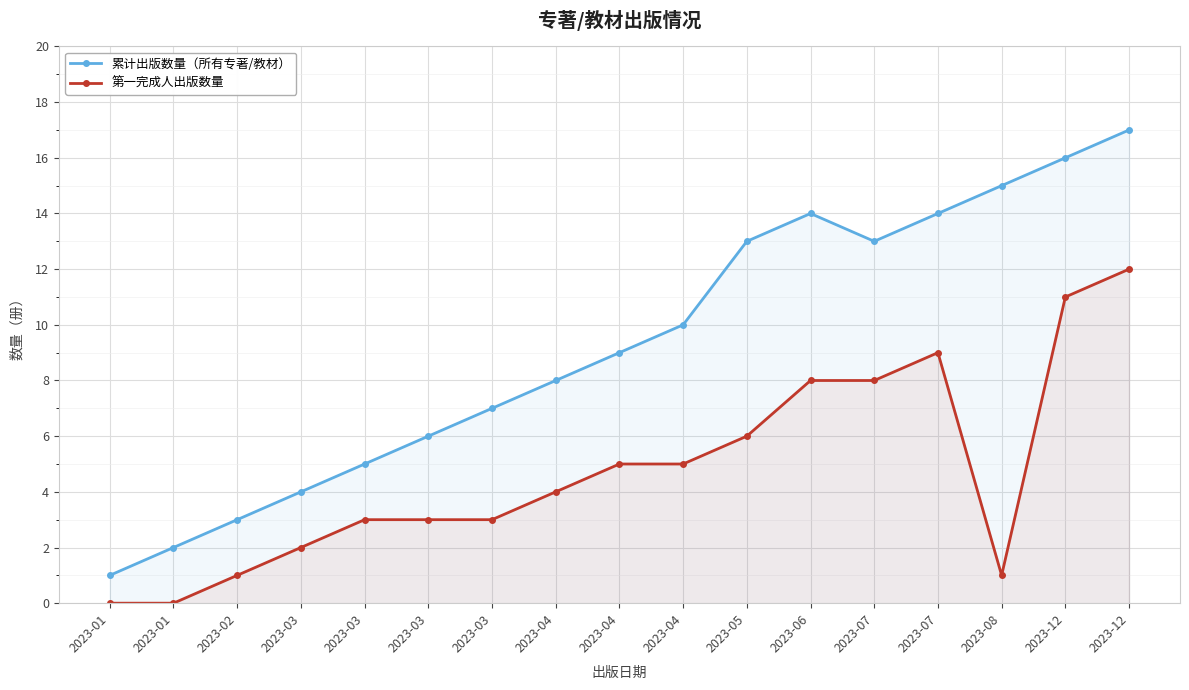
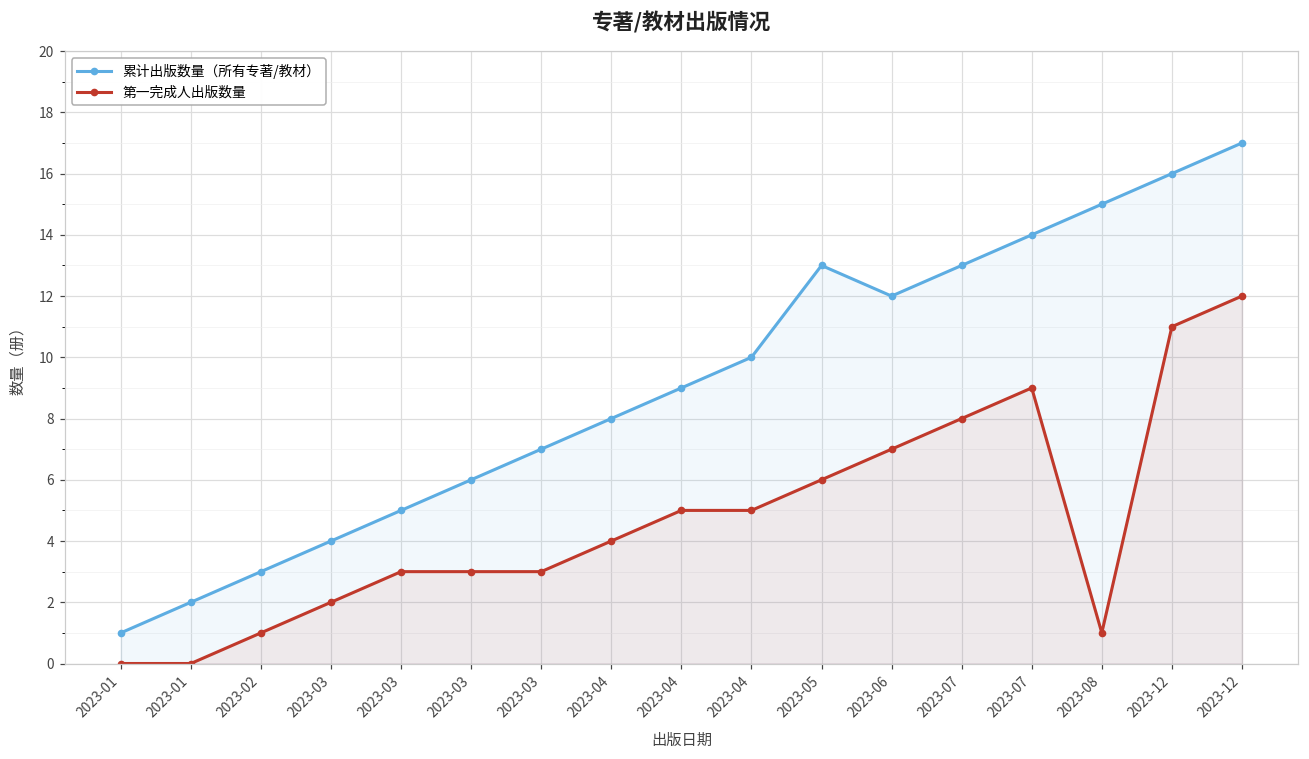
  {
    "累计出版数量（所有专著/教材）": {
      "2023-02": 3,
      "2023-05": 13,
-     "2023-06": 14,
+     "2023-06": 12,
      "2023-08": 15
    },
    "第一完成人出版数量": {
      "2023-02": 1,
      "2023-05": 6,
-     "2023-06": 8,
+     "2023-06": 7,
      "2023-08": 1
    }
  }
